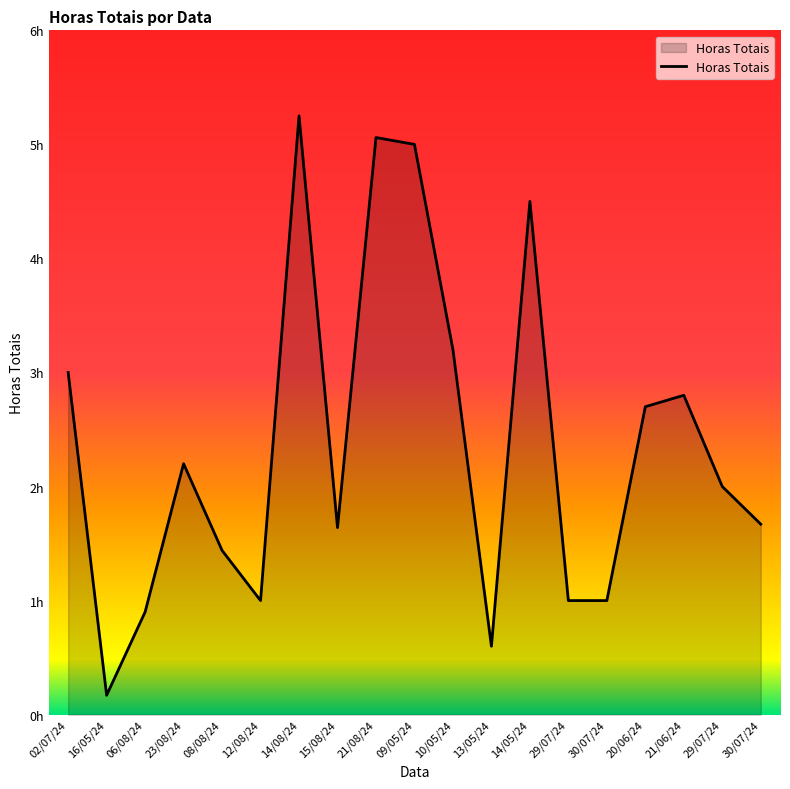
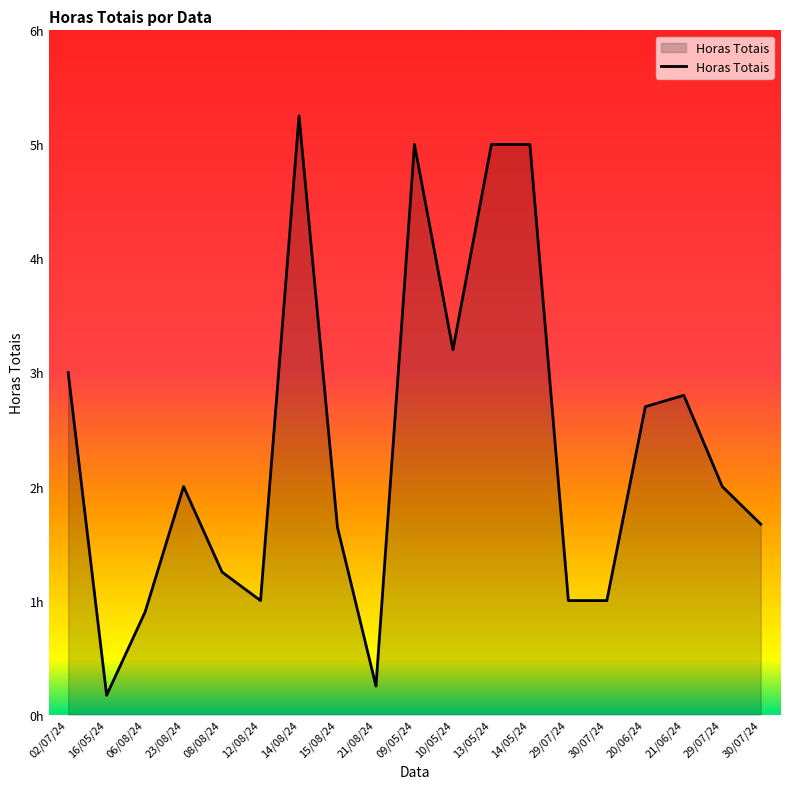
  {
    "02/07/24": "3.00h",
    "16/05/24": "0.17h",
    "06/08/24": "0.90h",
-   "23/08/24": "2.2h",
-   "08/08/24": "1.44h",
+   "23/08/24": "2.0h",
+   "08/08/24": "1.25h",
    "12/08/24": "1.00h",
    "14/08/24": "5.25h",
    "15/08/24": "1.64h",
-   "21/08/24": "5.06h",
+   "21/08/24": "0.25h",
    "09/05/24": "5.00h",
    "10/05/24": "3.20h",
-   "13/05/24": "0.6h",
-   "14/05/24": "4.5h",
+   "13/05/24": "5.0h",
+   "14/05/24": "5.0h",
    "20/06/24": "2.70h",
    "21/06/24": "2.80h"
  }
